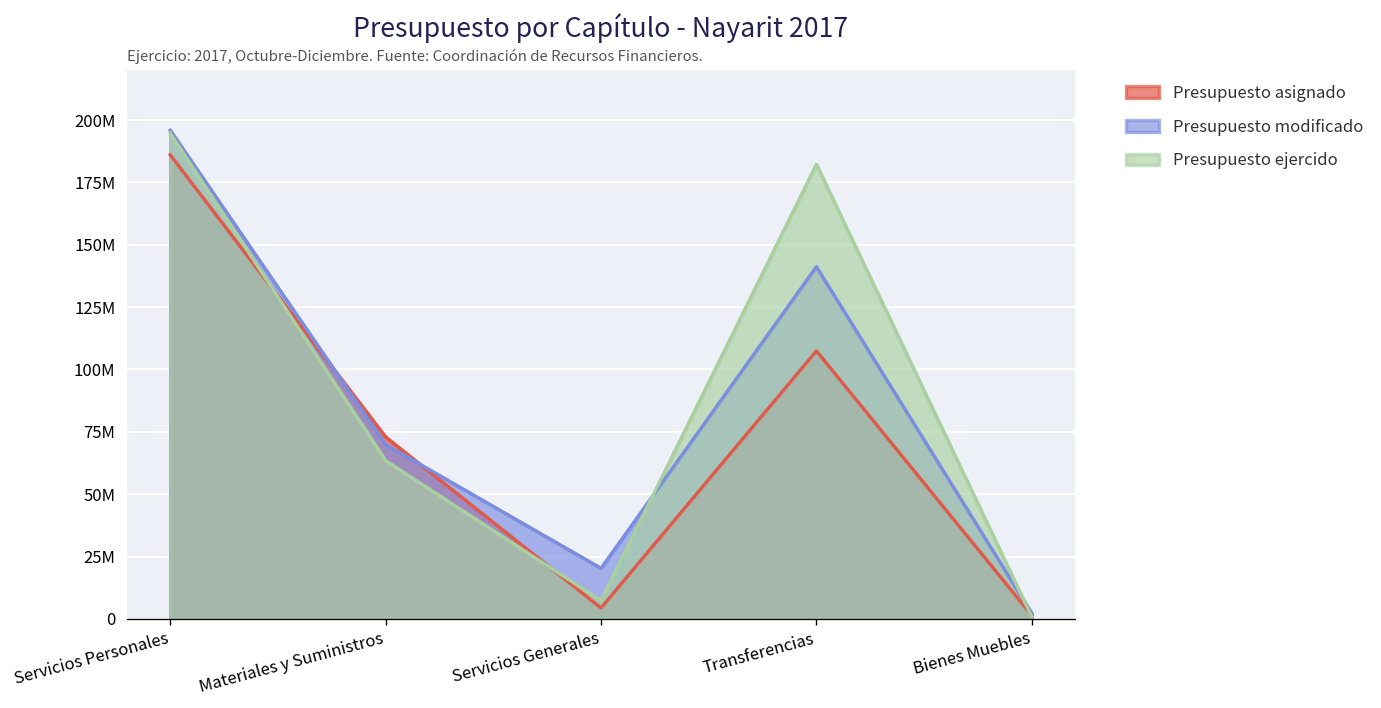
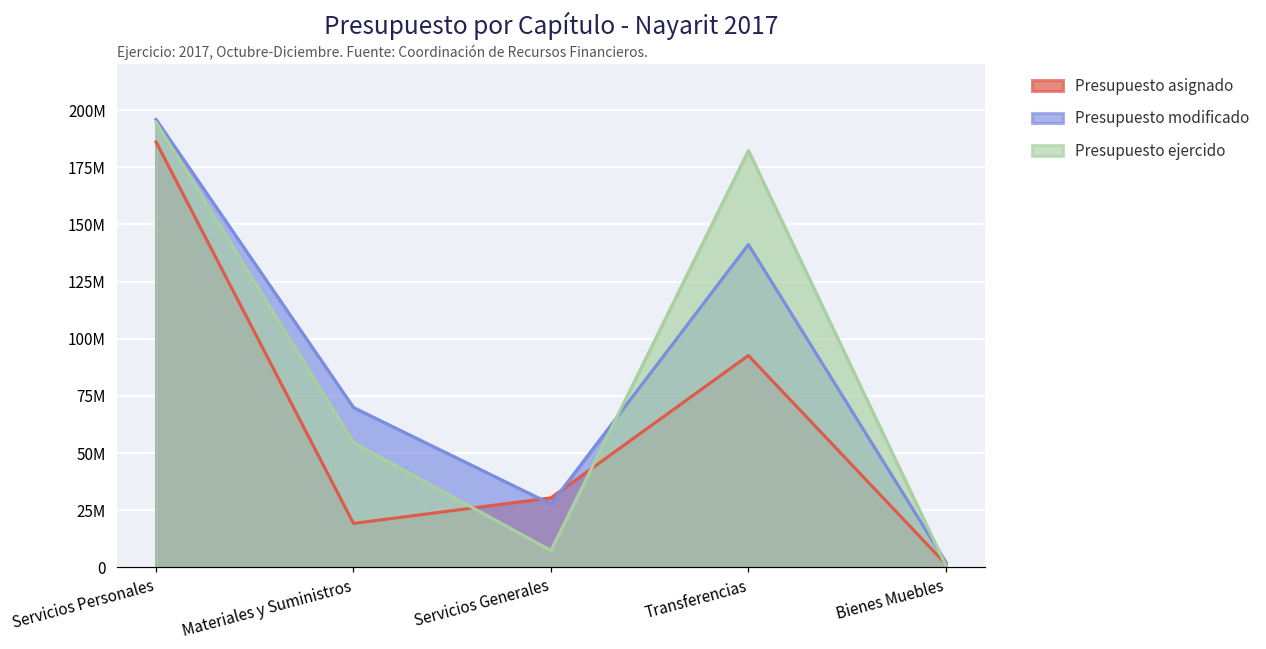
  {
    "Presupuesto asignado": {
      "Servicios Personales": 186000000,
-     "Materiales y Suministros": 73000000,
-     "Servicios Generales": 4000000,
-     "Transferencias": 107000000
+     "Materiales y Suministros": 19000000,
+     "Servicios Generales": 30000000,
+     "Transferencias": 93000000
    },
    "Presupuesto modificado": {
      "Materiales y Suministros": 70000000,
-     "Servicios Generales": 20000000,
+     "Servicios Generales": 28000000,
      "Transferencias": 141000000
    },
    "Presupuesto ejercido": {
-     "Materiales y Suministros": 63000000,
+     "Materiales y Suministros": 55000000,
      "Servicios Generales": 7000000,
      "Transferencias": 182000000
    }
  }
